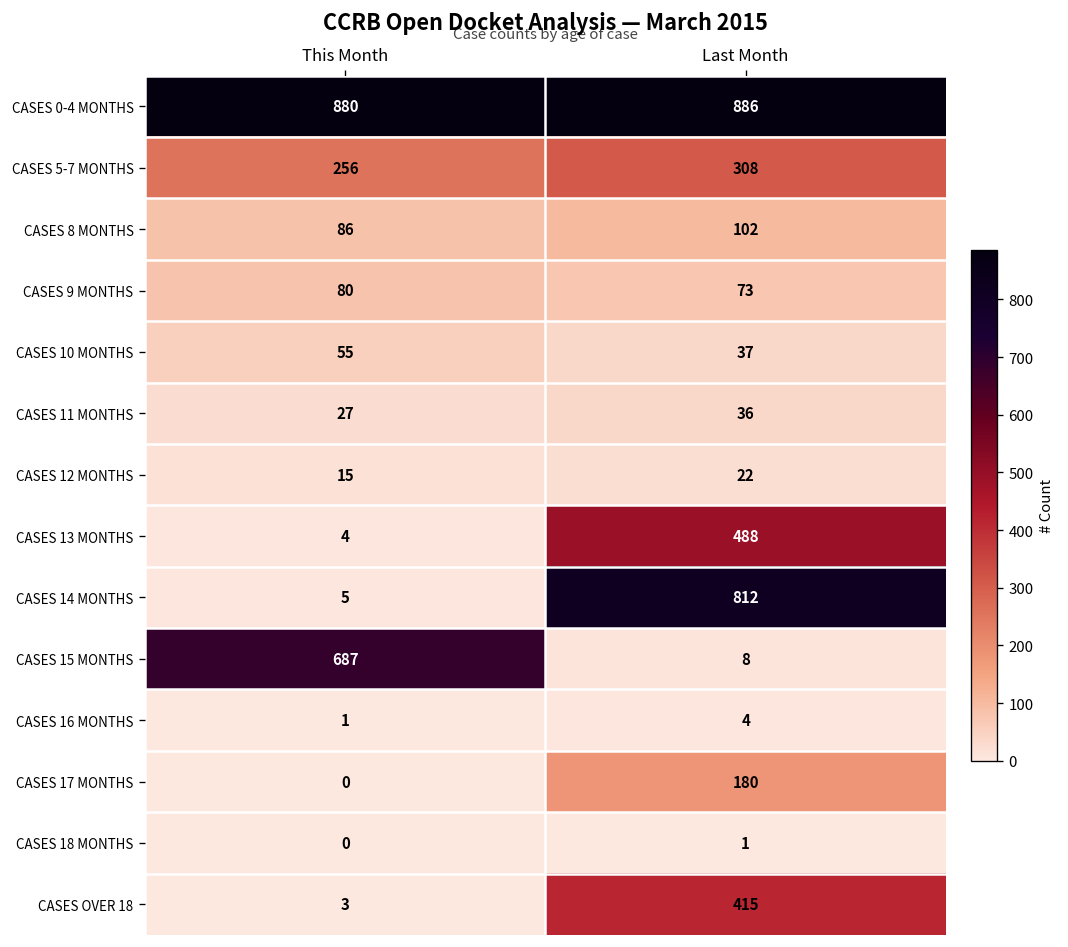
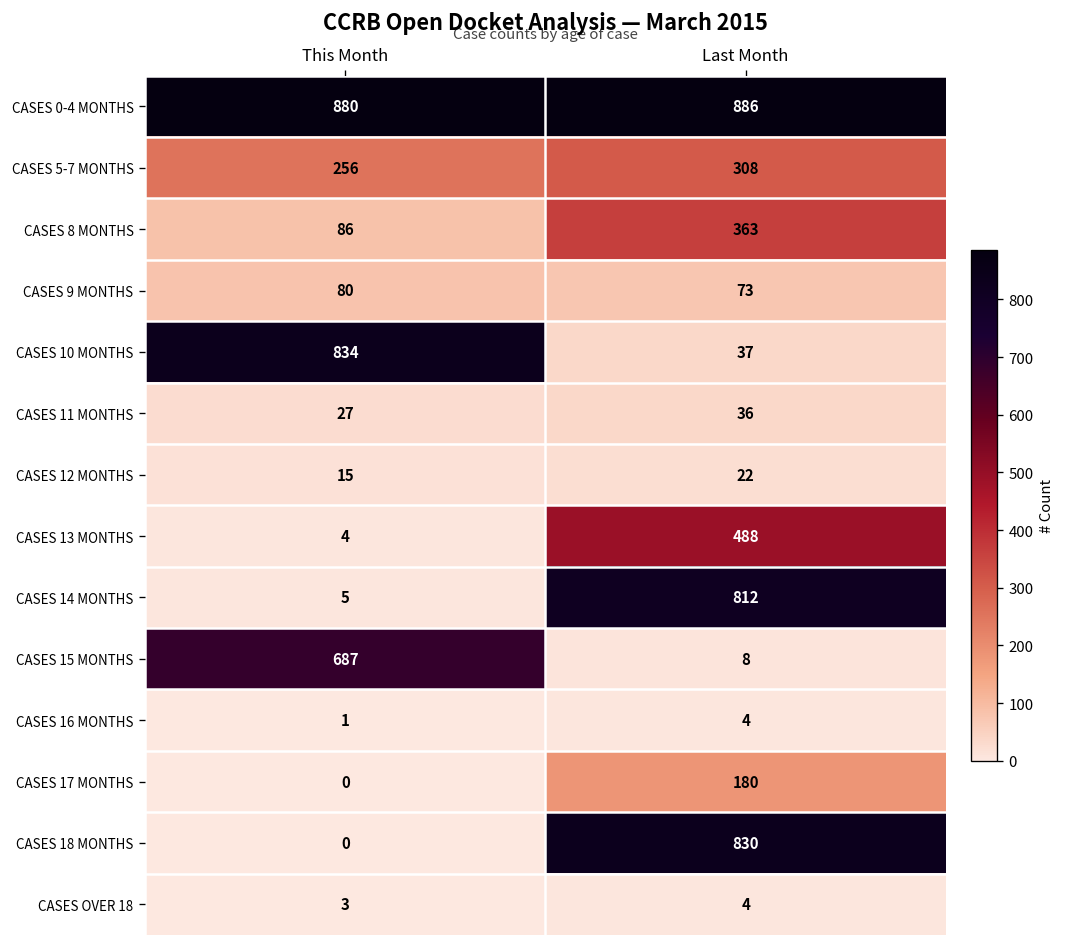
  {
    "CASES 0-4 MONTHS": {
      "This Month": 880,
      "Last Month": 886
    },
    "CASES 5-7 MONTHS": {
      "This Month": 256,
      "Last Month": 308
    },
    "CASES 8 MONTHS": {
      "This Month": 86,
-     "Last Month": 102
+     "Last Month": 363
    },
    "CASES 9 MONTHS": {
      "This Month": 80,
      "Last Month": 73
    },
    "CASES 10 MONTHS": {
-     "This Month": 55,
+     "This Month": 834,
      "Last Month": 37
    },
    "CASES 11 MONTHS": {
      "This Month": 27,
      "Last Month": 36
    },
    "CASES 12 MONTHS": {
      "This Month": 15,
      "Last Month": 22
    },
    "CASES 13 MONTHS": {
      "This Month": 4,
      "Last Month": 488
    },
    "CASES 14 MONTHS": {
      "This Month": 5,
      "Last Month": 812
    },
    "CASES 15 MONTHS": {
      "This Month": 687,
      "Last Month": 8
    },
    "CASES 16 MONTHS": {
      "This Month": 1,
      "Last Month": 4
    },
    "CASES 17 MONTHS": {
      "This Month": 0,
      "Last Month": 180
    },
    "CASES 18 MONTHS": {
      "This Month": 0,
-     "Last Month": 1
+     "Last Month": 830
    },
    "CASES OVER 18": {
      "This Month": 3,
-     "Last Month": 415
+     "Last Month": 4
    }
  }
